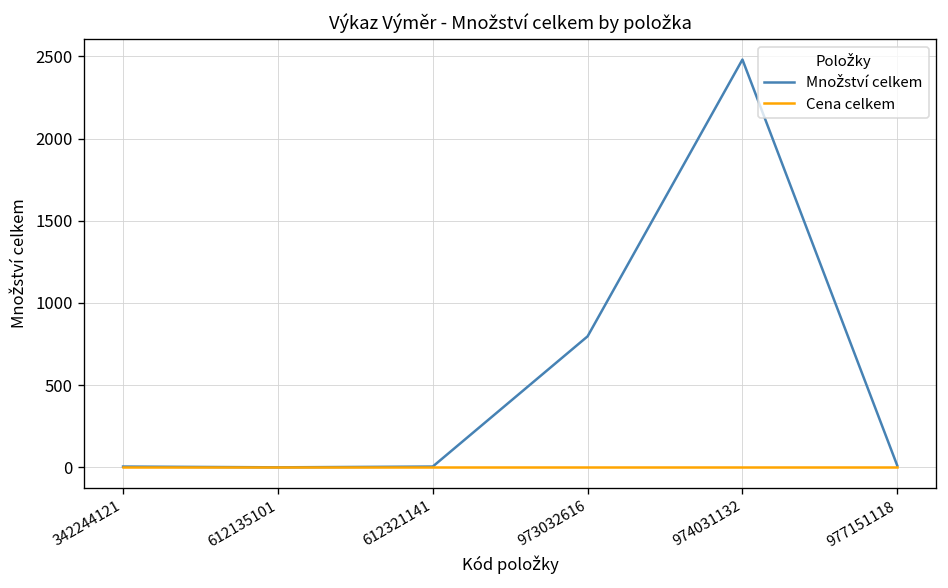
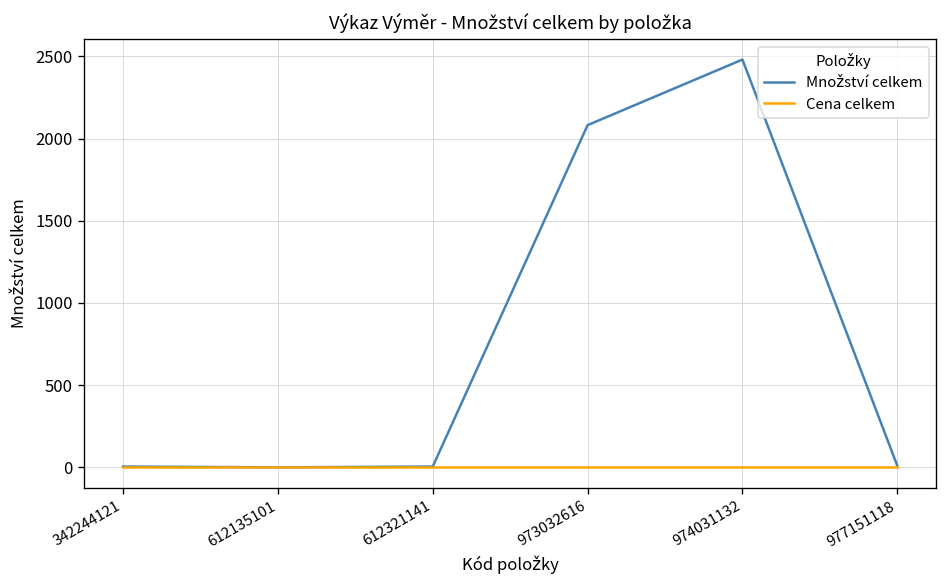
  {
    "Množství celkem": {
-     "973032616": 800,
+     "973032616": 2080,
      "974031132": 2480
    },
    "Cena celkem": {
      "973032616": 0,
      "974031132": 0
    }
  }
